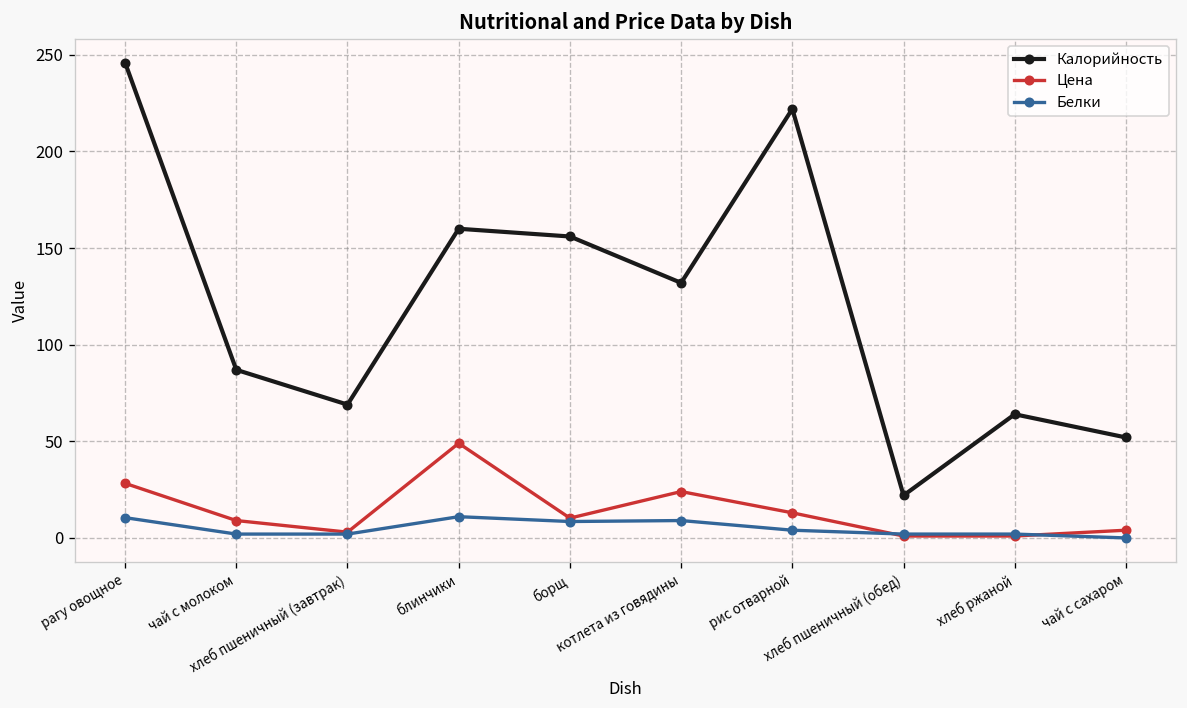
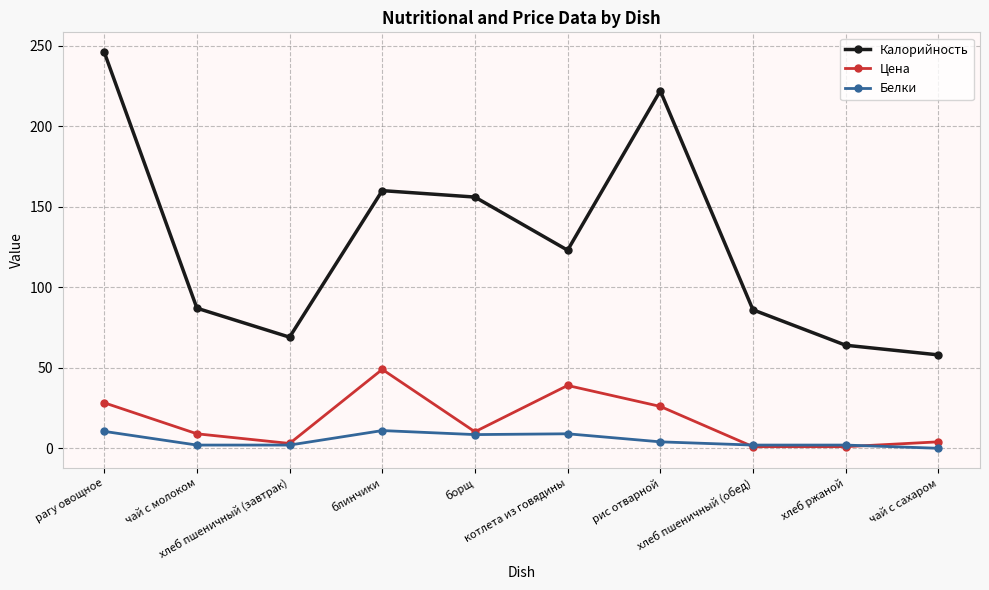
  {
    "Калорийность": {
      "рагу овощное": 246,
      "чай с молоком": 87,
      "хлеб пшеничный (завтрак)": 69,
      "блинчики": 160,
      "борщ": 156,
-     "котлета из говядины": 132,
+     "котлета из говядины": 123,
      "рис отварной": 222,
-     "хлеб пшеничный (обед)": 22,
+     "хлеб пшеничный (обед)": 86,
      "хлеб ржаной": 64,
-     "чай с сахаром": 52
+     "чай с сахаром": 58
    },
    "Цена": {
      "рагу овощное": 28,
      "чай с молоком": 9,
      "блинчики": 49,
      "борщ": 10,
-     "котлета из говядины": 24,
-     "рис отварной": 13,
+     "котлета из говядины": 39,
+     "рис отварной": 26,
      "чай с сахаром": 4
    },
    "Белки": {
      "рагу овощное": 11,
      "чай с молоком": 2,
      "блинчики": 11,
      "борщ": 9,
      "котлета из говядины": 9,
      "рис отварной": 4,
      "чай с сахаром": 0
    }
  }
